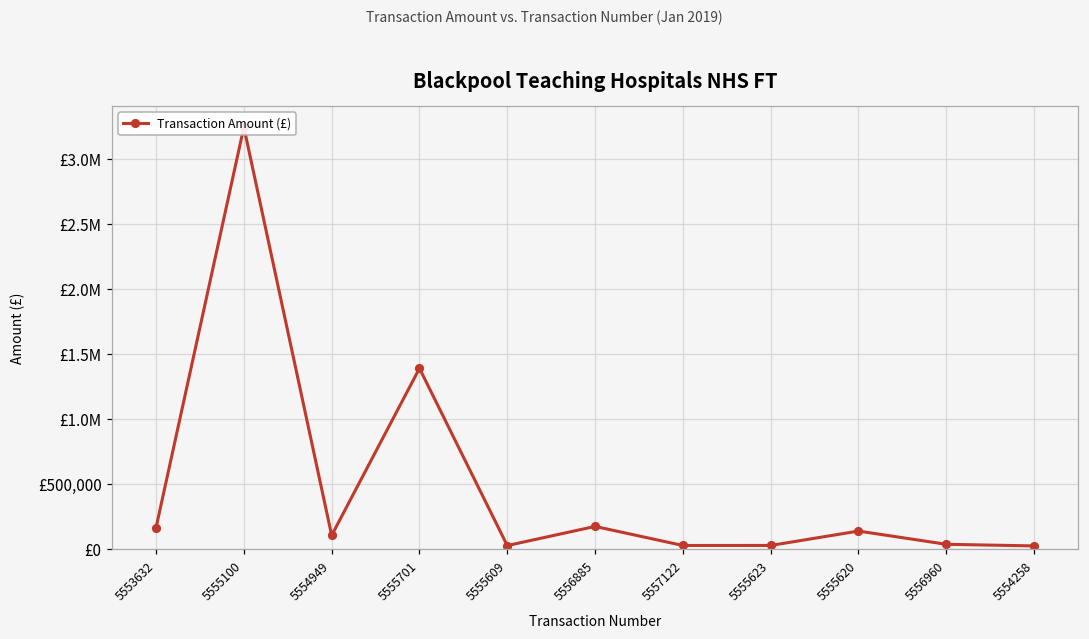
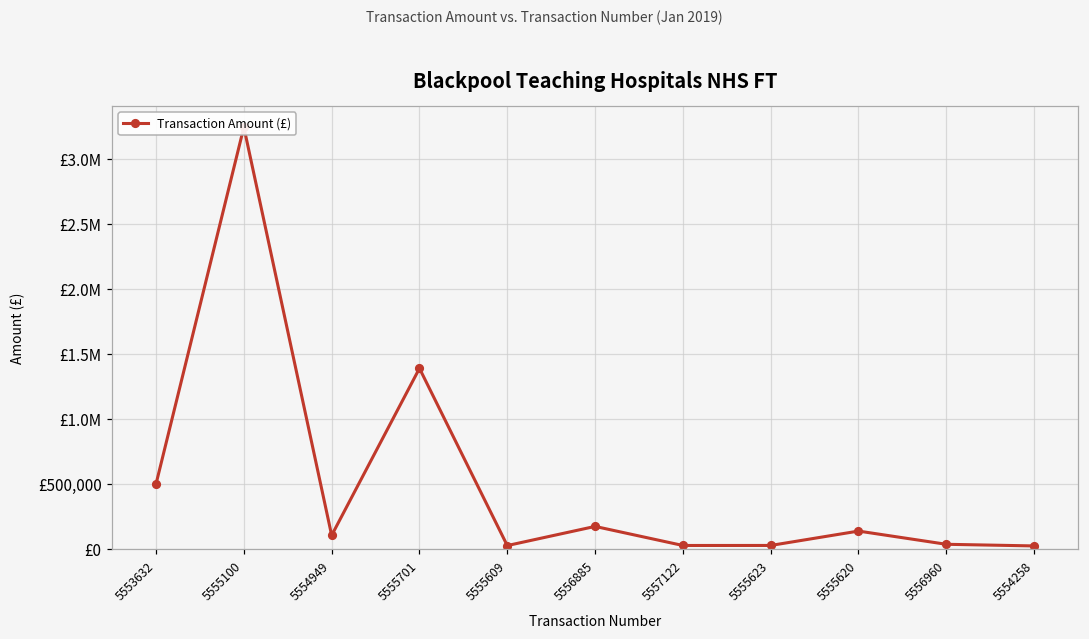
  {
-   "5553632": "£170,000",
+   "5553632": "£500,000",
    "5554949": "£110,000",
    "5555701": "£1,390,000",
    "5555609": "£30,000",
    "5556885": "£180,000",
    "5557122": "£30,000",
    "5555623": "£30,000",
    "5555620": "£140,000",
    "5556960": "£40,000",
    "5554258": "£30,000"
  }
